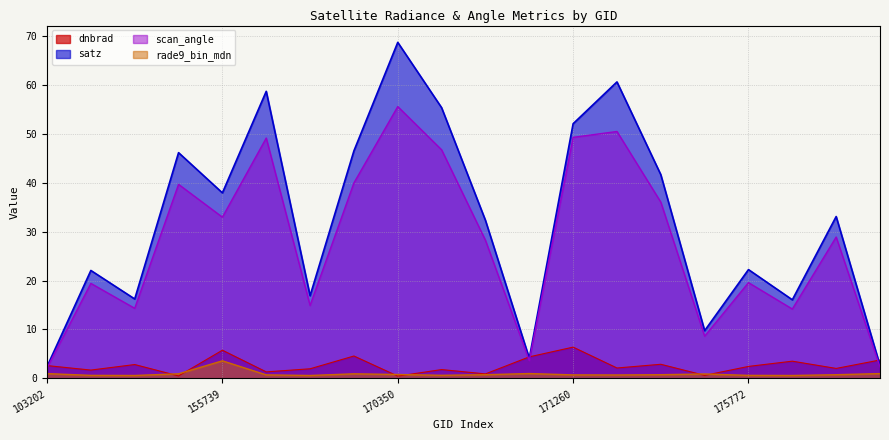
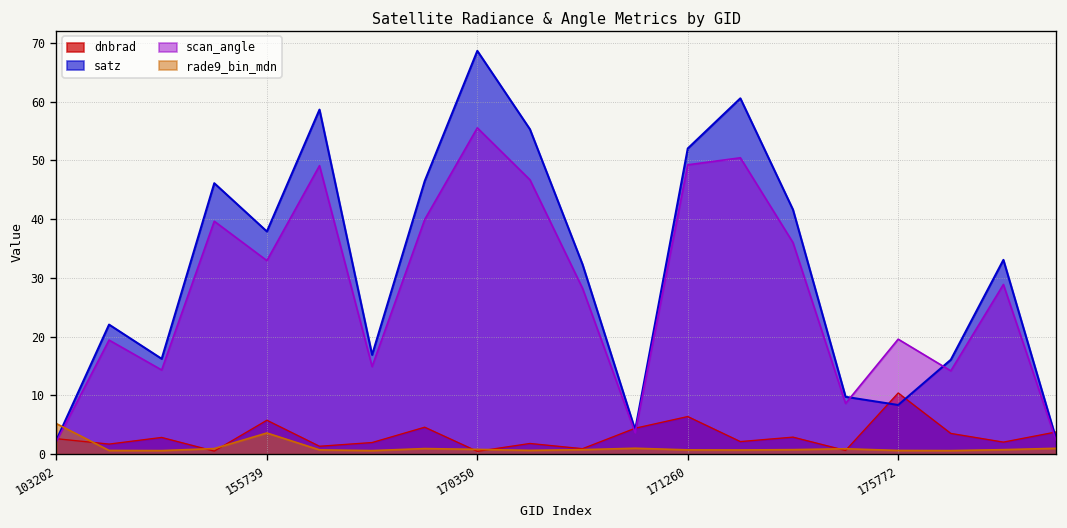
  {
    "dnbrad": {
      "155739": 6,
      "171260": 6,
-     "175772": 2
+     "175772": 10
    },
    "satz": {
      "155739": 38,
      "170350": 69,
      "171260": 52,
-     "175772": 22
+     "175772": 8
    },
    "scan_angle": {
      "155739": 33,
      "170350": 56,
      "171260": 49,
      "175772": 20
    },
    "rade9_bin_mdn": {
-     "103202": 1,
+     "103202": 5,
      "155739": 4,
      "171260": 1,
      "175772": 1
    }
  }
